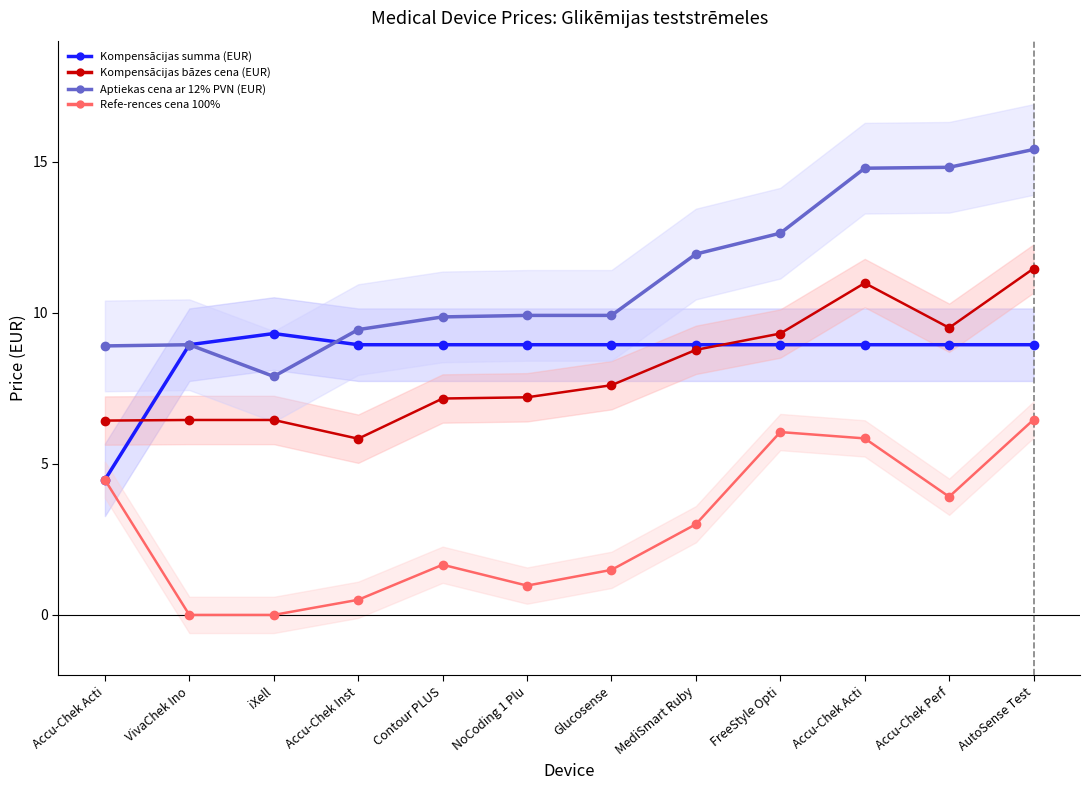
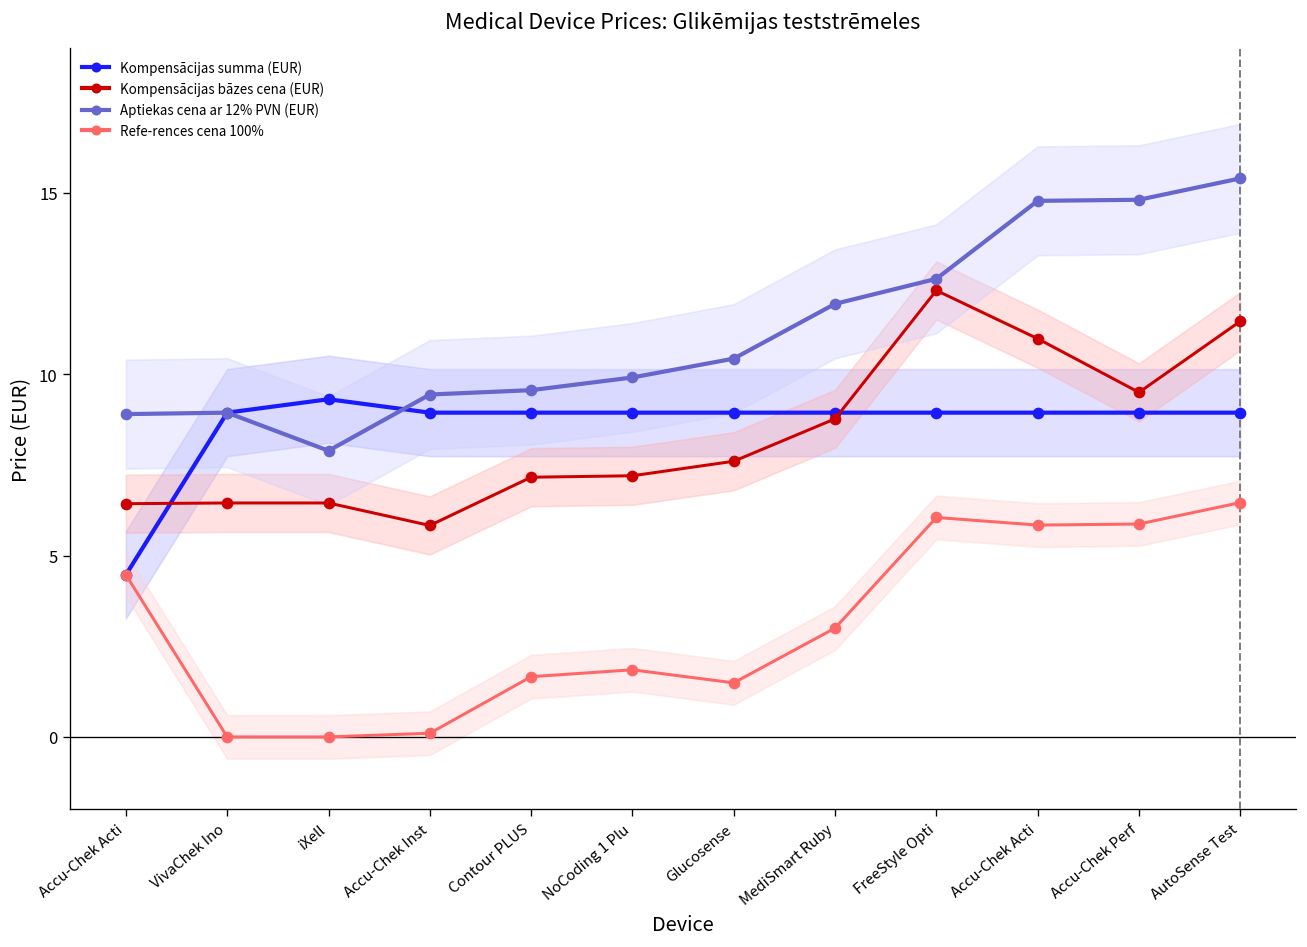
  {
    "Kompensācijas summa (EUR)": {
      "Accu-Chek Inst": 8.9,
      "Contour PLUS": 8.9,
      "NoCoding 1 Plu": 8.9,
      "Glucosense": 8.9,
      "MediSmart Ruby": 8.9,
      "FreeStyle Opti": 8.9,
      "Accu-Chek Perf": 8.9,
      "AutoSense Test": 8.9
    },
    "Kompensācijas bāzes cena (EUR)": {
      "VivaChek Ino": 6.5,
      "iXell": 6.5,
      "Accu-Chek Inst": 5.8,
      "Contour PLUS": 7.2,
      "NoCoding 1 Plu": 7.2,
      "Glucosense": 7.6,
      "MediSmart Ruby": 8.8,
-     "FreeStyle Opti": 9.3,
+     "FreeStyle Opti": 12.3,
      "Accu-Chek Perf": 9.5,
      "AutoSense Test": 11.5
    },
    "Aptiekas cena ar 12% PVN (EUR)": {
      "iXell": 7.9,
      "Accu-Chek Inst": 9.4,
-     "Contour PLUS": 9.9,
+     "Contour PLUS": 9.6,
      "NoCoding 1 Plu": 9.9,
-     "Glucosense": 9.9,
+     "Glucosense": 10.4,
      "MediSmart Ruby": 11.9,
      "FreeStyle Opti": 12.6,
      "Accu-Chek Perf": 14.8,
      "AutoSense Test": 15.4
    },
    "Refe-rences cena 100%": {
      "VivaChek Ino": 0.0,
      "iXell": 0.0,
-     "Accu-Chek Inst": 0.5,
+     "Accu-Chek Inst": 0.1,
      "Contour PLUS": 1.7,
-     "NoCoding 1 Plu": 1.0,
+     "NoCoding 1 Plu": 1.9,
      "Glucosense": 1.5,
      "MediSmart Ruby": 3.0,
      "FreeStyle Opti": 6.1,
-     "Accu-Chek Perf": 3.9,
+     "Accu-Chek Perf": 5.9,
      "AutoSense Test": 6.5
    }
  }
